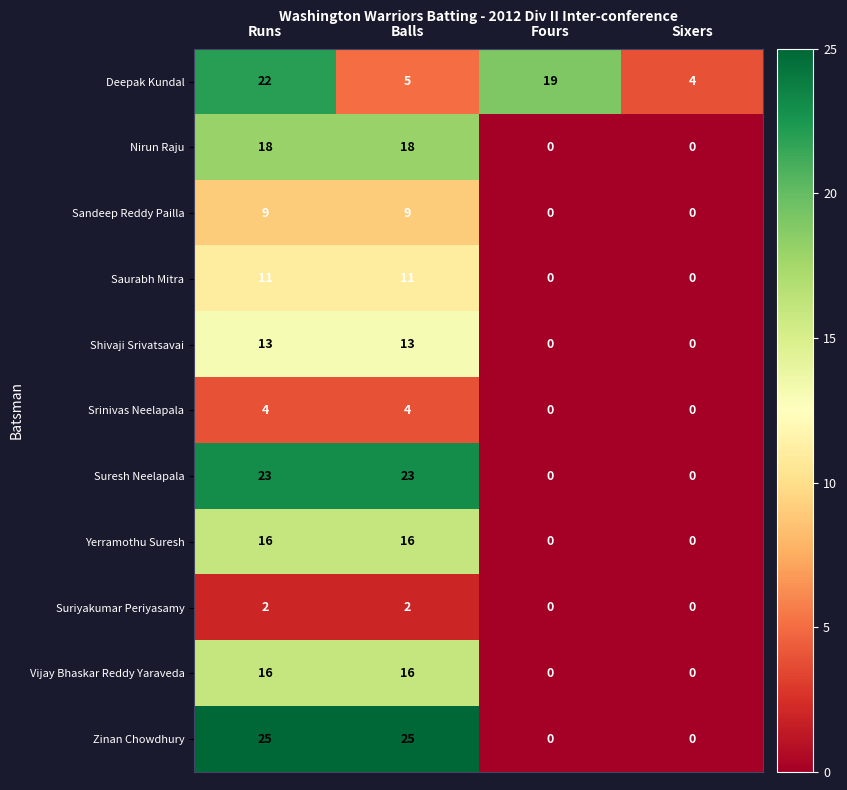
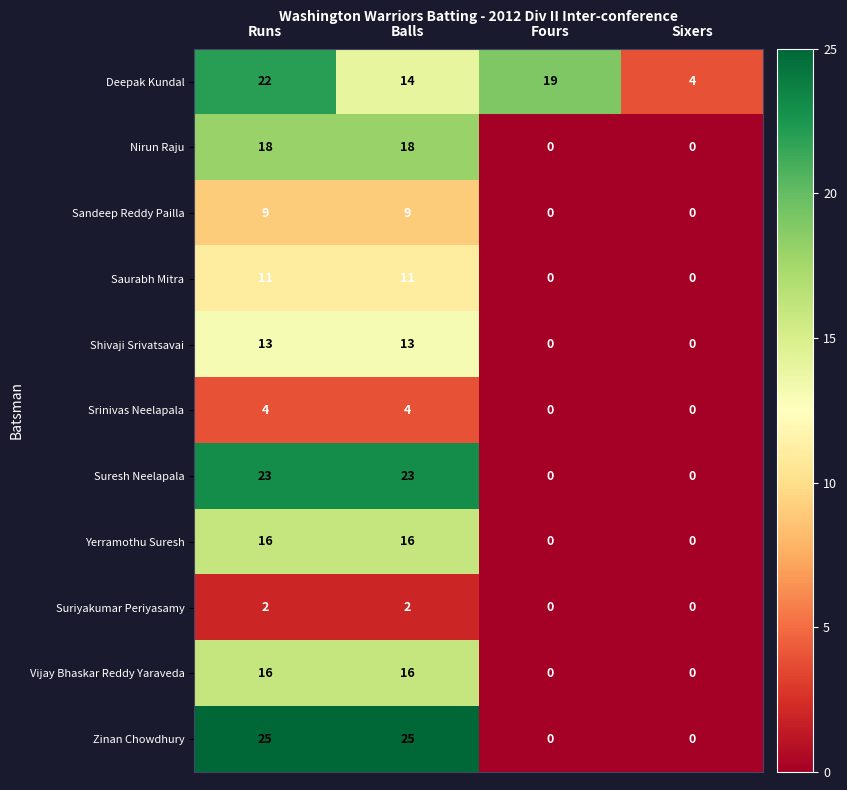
  {
    "Deepak Kundal": {
      "Runs": 22,
-     "Balls": 5,
+     "Balls": 14,
      "Fours": 19,
      "Sixers": 4
    },
    "Nirun Raju": {
      "Runs": 18,
      "Balls": 18,
      "Fours": 0,
      "Sixers": 0
    },
    "Sandeep Reddy Pailla": {
      "Runs": 9,
      "Balls": 9,
      "Fours": 0,
      "Sixers": 0
    },
    "Saurabh Mitra": {
      "Runs": 11,
      "Balls": 11,
      "Fours": 0,
      "Sixers": 0
    },
    "Shivaji Srivatsavai": {
      "Runs": 13,
      "Balls": 13,
      "Fours": 0,
      "Sixers": 0
    },
    "Srinivas Neelapala": {
      "Runs": 4,
      "Balls": 4,
      "Fours": 0,
      "Sixers": 0
    },
    "Suresh Neelapala": {
      "Runs": 23,
      "Balls": 23,
      "Fours": 0,
      "Sixers": 0
    },
    "Yerramothu Suresh": {
      "Runs": 16,
      "Balls": 16,
      "Fours": 0,
      "Sixers": 0
    },
    "Suriyakumar Periyasamy": {
      "Runs": 2,
      "Balls": 2,
      "Fours": 0,
      "Sixers": 0
    },
    "Vijay Bhaskar Reddy Yaraveda": {
      "Runs": 16,
      "Balls": 16,
      "Fours": 0,
      "Sixers": 0
    },
    "Zinan Chowdhury": {
      "Runs": 25,
      "Balls": 25,
      "Fours": 0,
      "Sixers": 0
    }
  }
